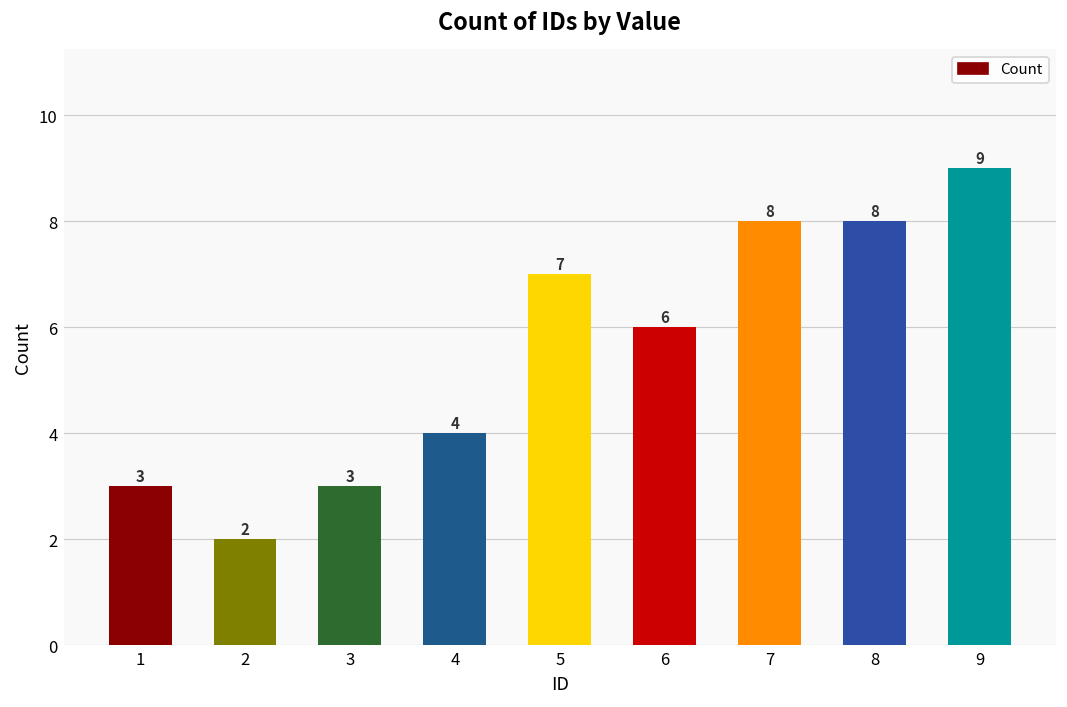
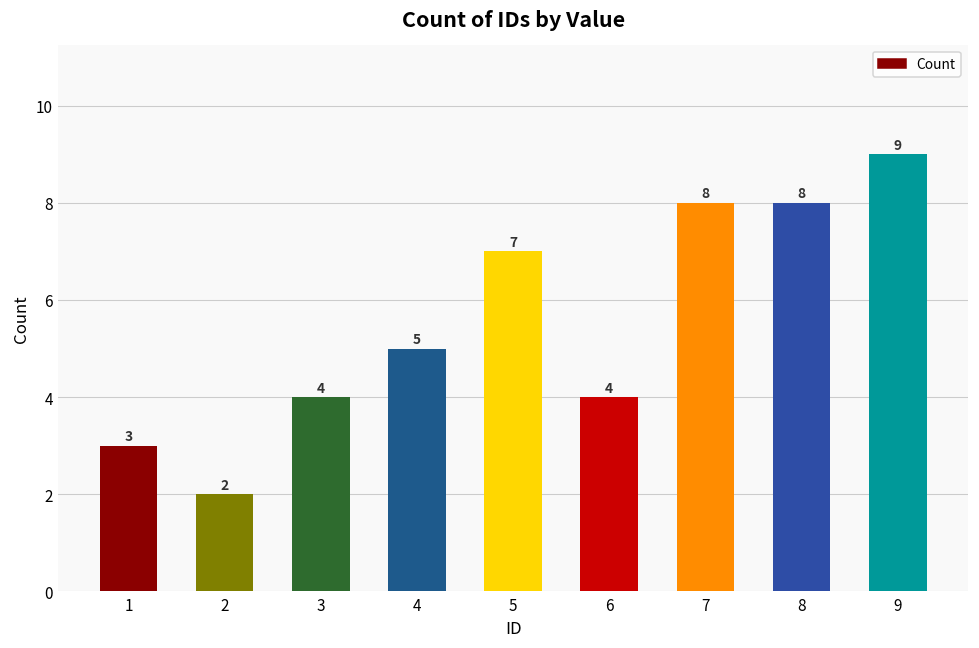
  {
    "1": 3,
    "2": 2,
-   "3": 3,
-   "4": 4,
+   "3": 4,
+   "4": 5,
    "5": 7,
-   "6": 6,
+   "6": 4,
    "7": 8,
    "8": 8,
    "9": 9
  }
